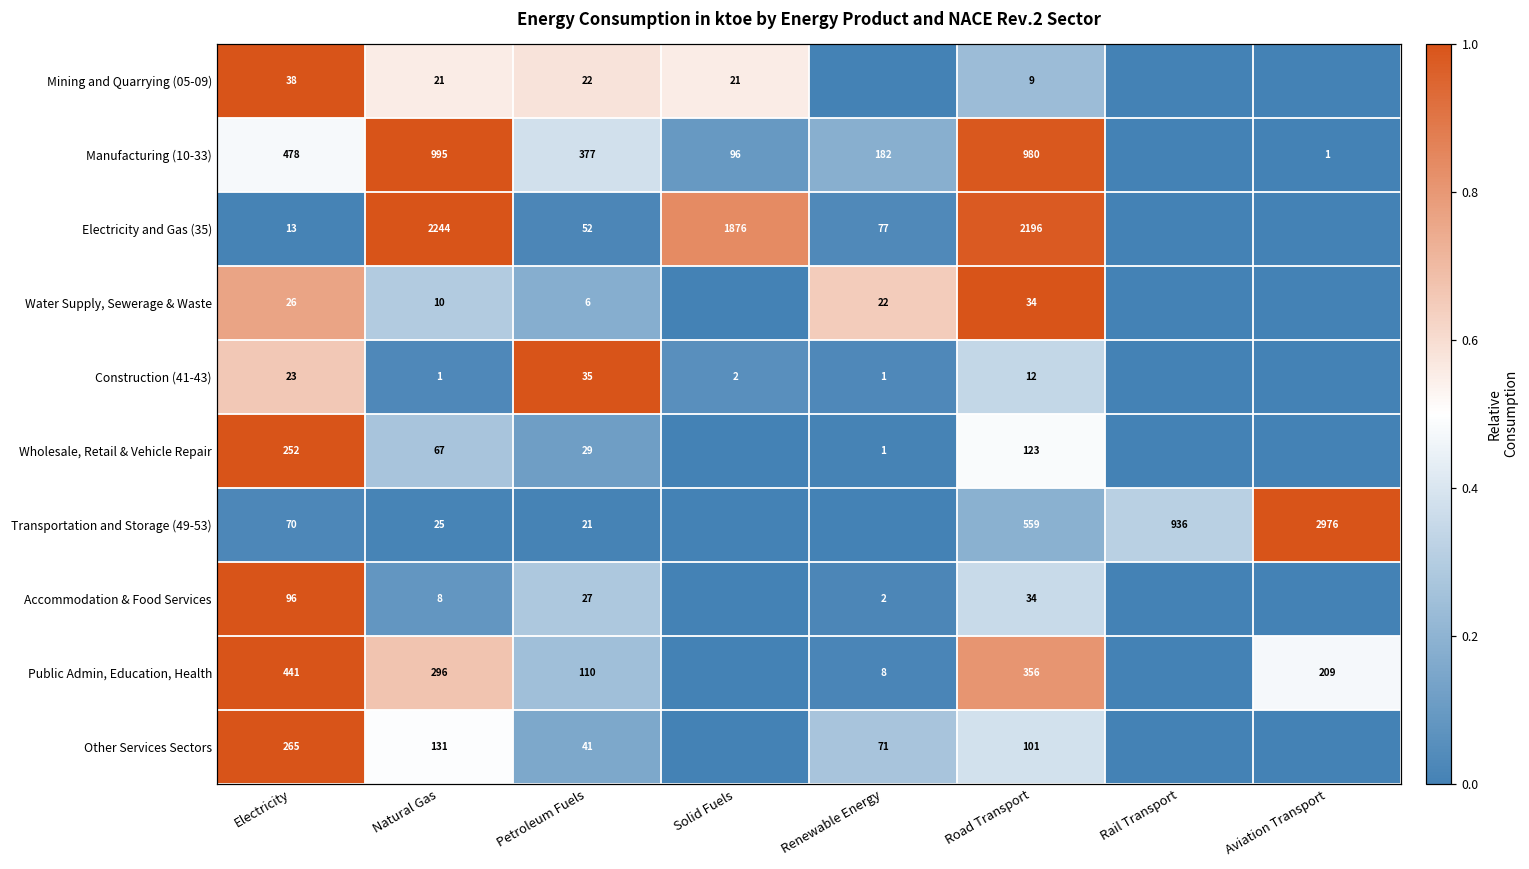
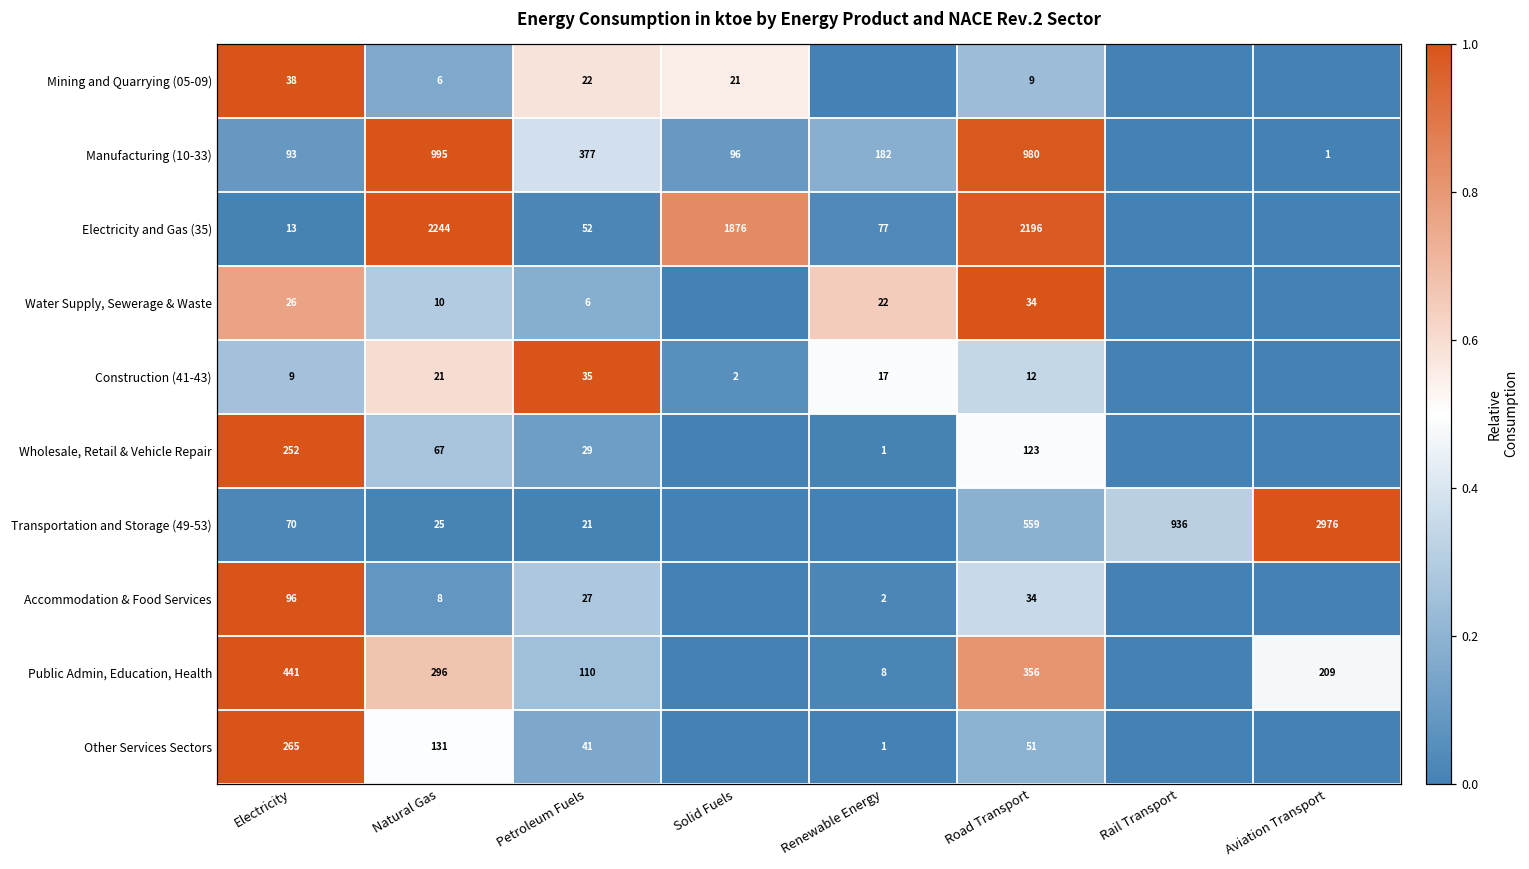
  {
    "Mining and Quarrying (05-09)": {
      "Electricity": 38,
-     "Natural Gas": 21,
+     "Natural Gas": 6,
      "Petroleum Fuels": 22,
      "Solid Fuels": 21,
      "Road Transport": 9
    },
    "Manufacturing (10-33)": {
-     "Electricity": 478,
+     "Electricity": 93,
      "Natural Gas": 995,
      "Petroleum Fuels": 377,
      "Solid Fuels": 96,
      "Renewable Energy": 182,
      "Road Transport": 980,
      "Aviation Transport": 1
    },
    "Electricity and Gas (35)": {
      "Electricity": 13,
      "Natural Gas": 2244,
      "Petroleum Fuels": 52,
      "Solid Fuels": 1876,
      "Renewable Energy": 77,
      "Road Transport": 2196
    },
    "Water Supply, Sewerage & Waste": {
      "Electricity": 26,
      "Natural Gas": 10,
      "Petroleum Fuels": 6,
      "Renewable Energy": 22,
      "Road Transport": 34
    },
    "Construction (41-43)": {
-     "Electricity": 23,
-     "Natural Gas": 1,
+     "Electricity": 9,
+     "Natural Gas": 21,
      "Petroleum Fuels": 35,
      "Solid Fuels": 2,
-     "Renewable Energy": 1,
+     "Renewable Energy": 17,
      "Road Transport": 12
    },
    "Wholesale, Retail & Vehicle Repair": {
      "Electricity": 252,
      "Natural Gas": 67,
      "Petroleum Fuels": 29,
      "Renewable Energy": 1,
      "Road Transport": 123
    },
    "Transportation and Storage (49-53)": {
      "Electricity": 70,
      "Natural Gas": 25,
      "Petroleum Fuels": 21,
      "Road Transport": 559,
      "Rail Transport": 936,
      "Aviation Transport": 2976
    },
    "Accommodation & Food Services": {
      "Electricity": 96,
      "Natural Gas": 8,
      "Petroleum Fuels": 27,
      "Renewable Energy": 2,
      "Road Transport": 34
    },
    "Public Admin, Education, Health": {
      "Electricity": 441,
      "Natural Gas": 296,
      "Petroleum Fuels": 110,
      "Renewable Energy": 8,
      "Road Transport": 356,
      "Aviation Transport": 209
    },
    "Other Services Sectors": {
      "Electricity": 265,
      "Natural Gas": 131,
      "Petroleum Fuels": 41,
-     "Renewable Energy": 71,
-     "Road Transport": 101
+     "Renewable Energy": 1,
+     "Road Transport": 51
    }
  }
